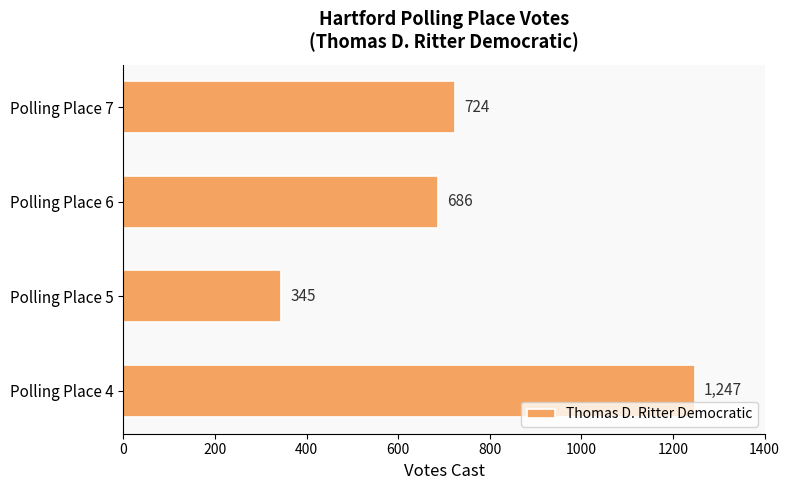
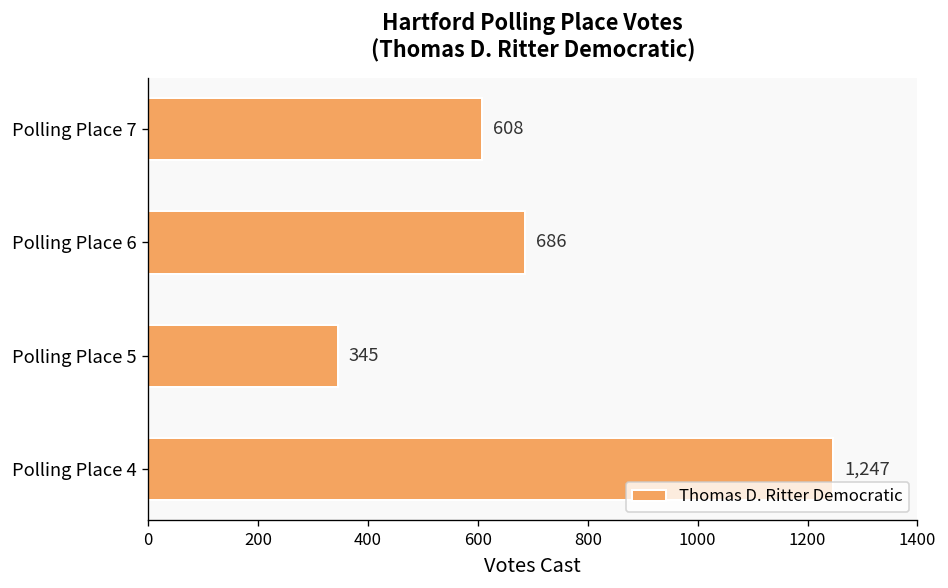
  {
-   "Polling Place 7": "724",
+   "Polling Place 7": "608",
    "Polling Place 6": "686",
    "Polling Place 5": "345",
    "Polling Place 4": "1,247"
  }
